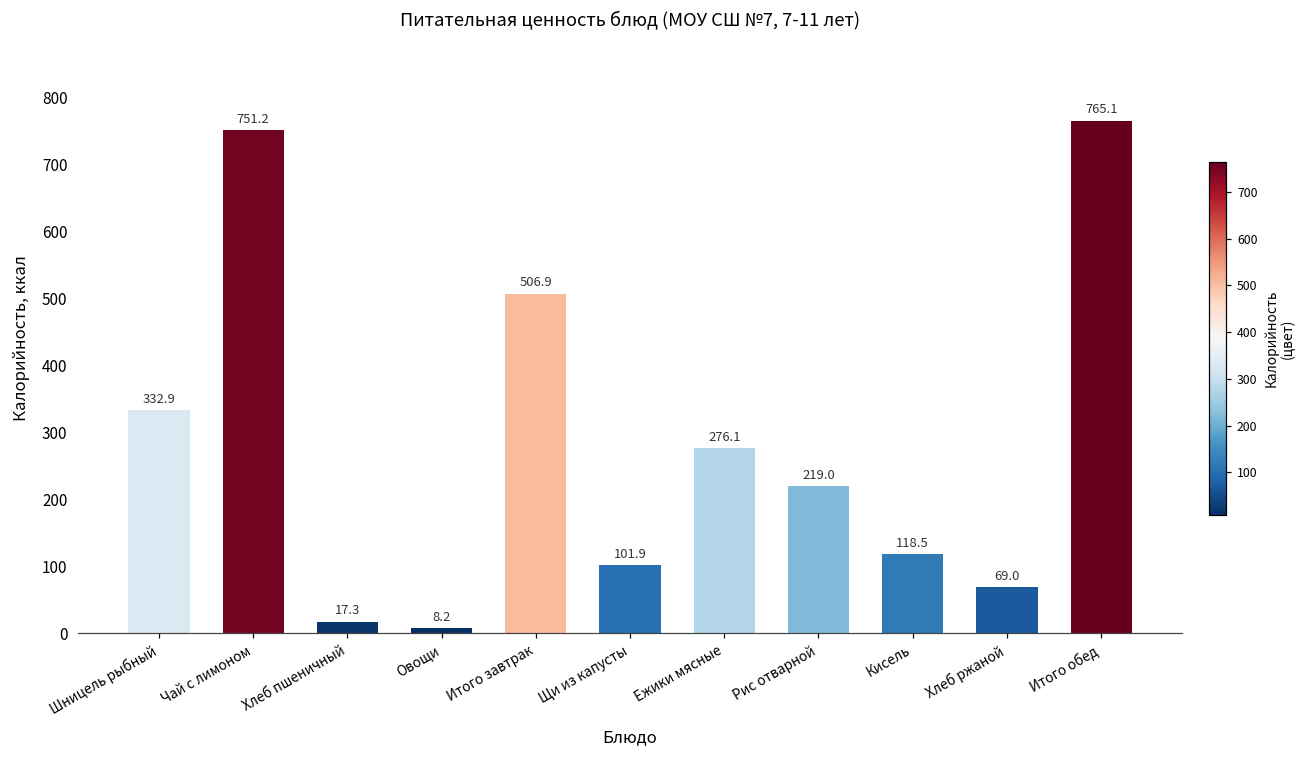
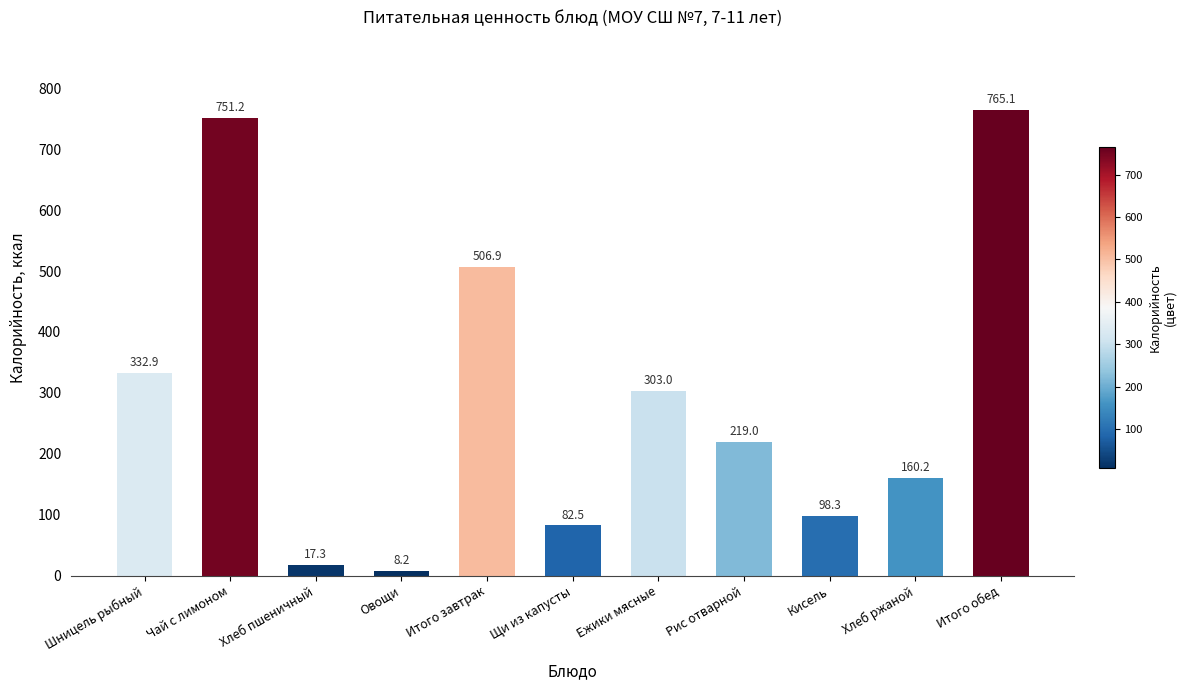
  {
    "Шницель рыбный": 332.9,
    "Чай с лимоном": 751.2,
    "Хлеб пшеничный": 17.3,
    "Овощи": 8.2,
    "Итого завтрак": 506.9,
-   "Щи из капусты": 101.9,
-   "Ежики мясные": 276.1,
+   "Щи из капусты": 82.5,
+   "Ежики мясные": 303.0,
    "Рис отварной": 219.0,
-   "Кисель": 118.5,
-   "Хлеб ржаной": 69.0,
+   "Кисель": 98.3,
+   "Хлеб ржаной": 160.2,
    "Итого обед": 765.1
  }
